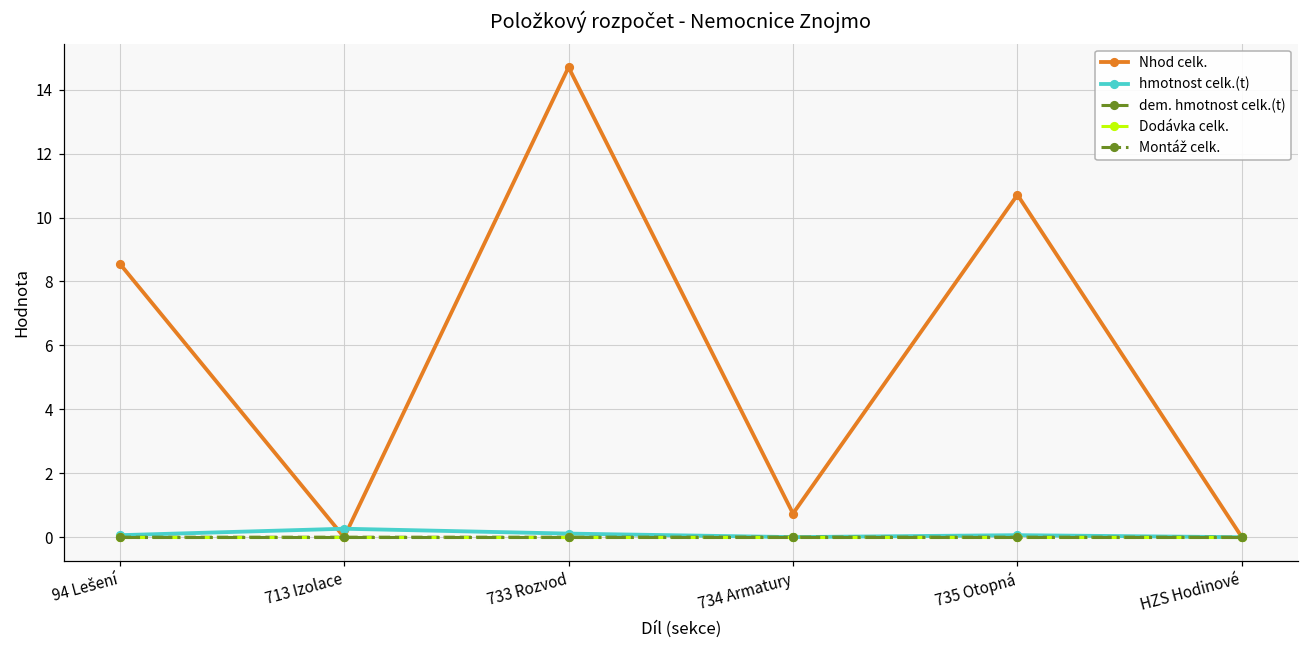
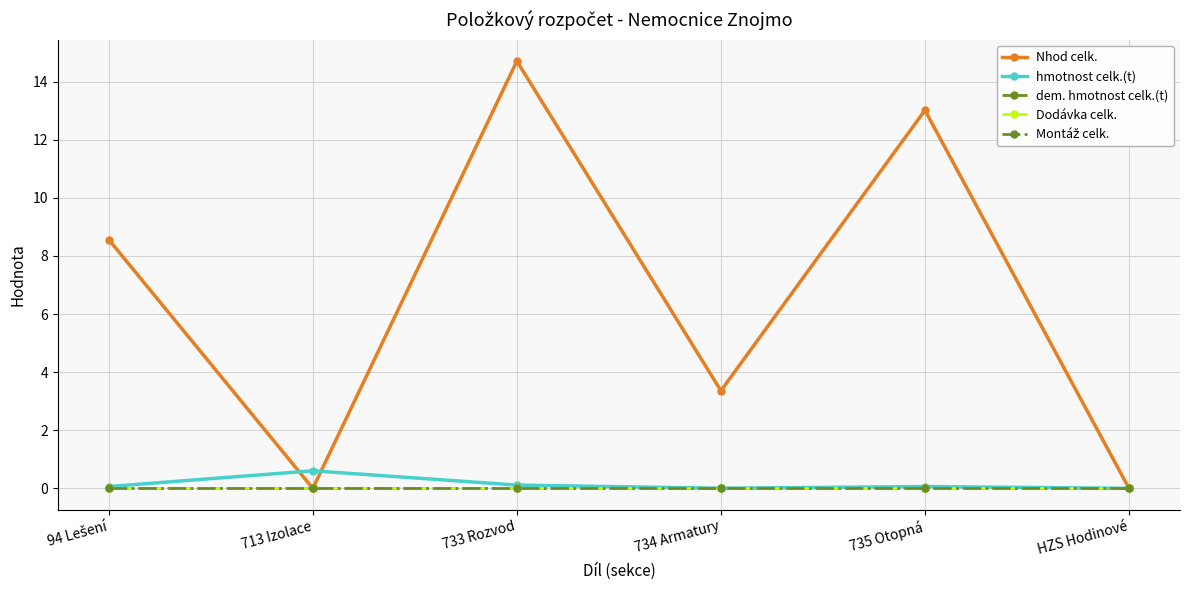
  {
    "Nhod celk.": {
      "94 Lešení": 8.6,
      "733 Rozvod": 14.7,
-     "734 Armatury": 0.7,
-     "735 Otopná": 10.7
+     "734 Armatury": 3.4,
+     "735 Otopná": 13.0
    },
    "hmotnost celk.(t)": {
-     "713 Izolace": 0.3,
+     "713 Izolace": 0.6,
      "733 Rozvod": 0.1
    },
    "Montáž celk.": {
      "733 Rozvod": 0.0
    }
  }
